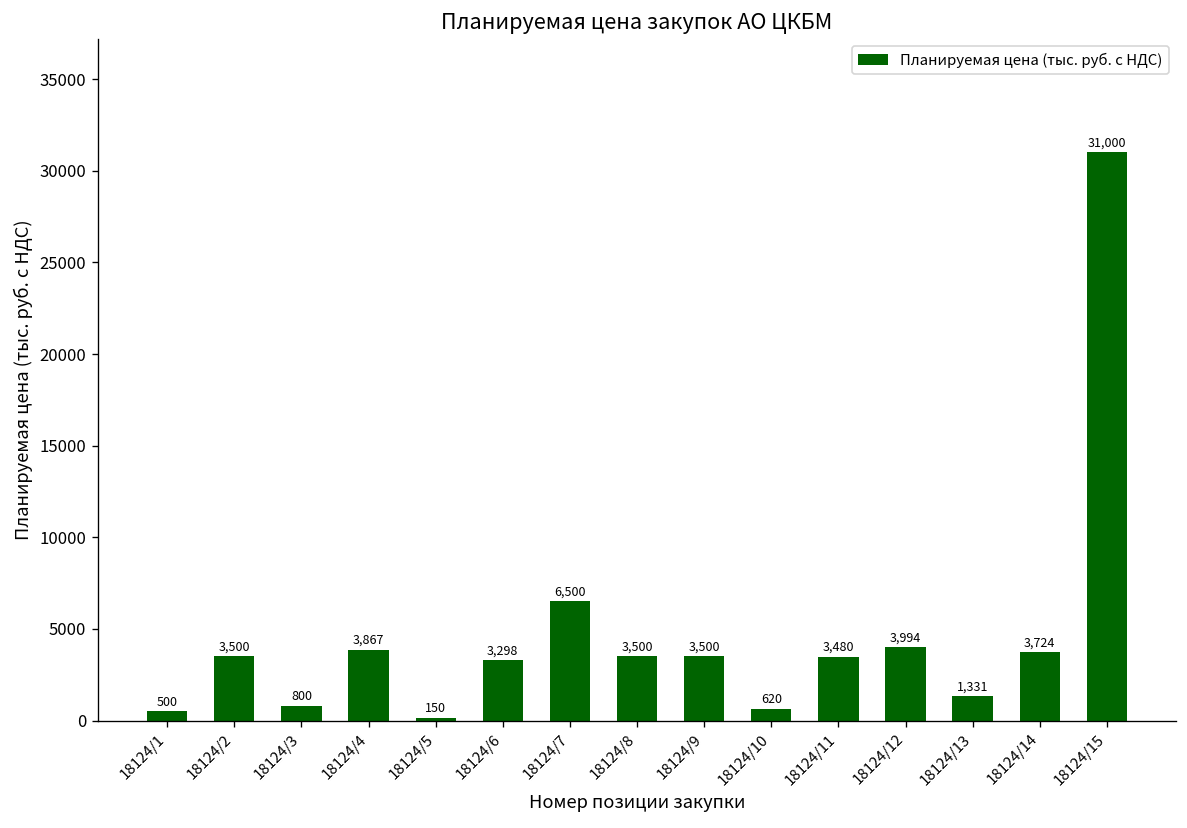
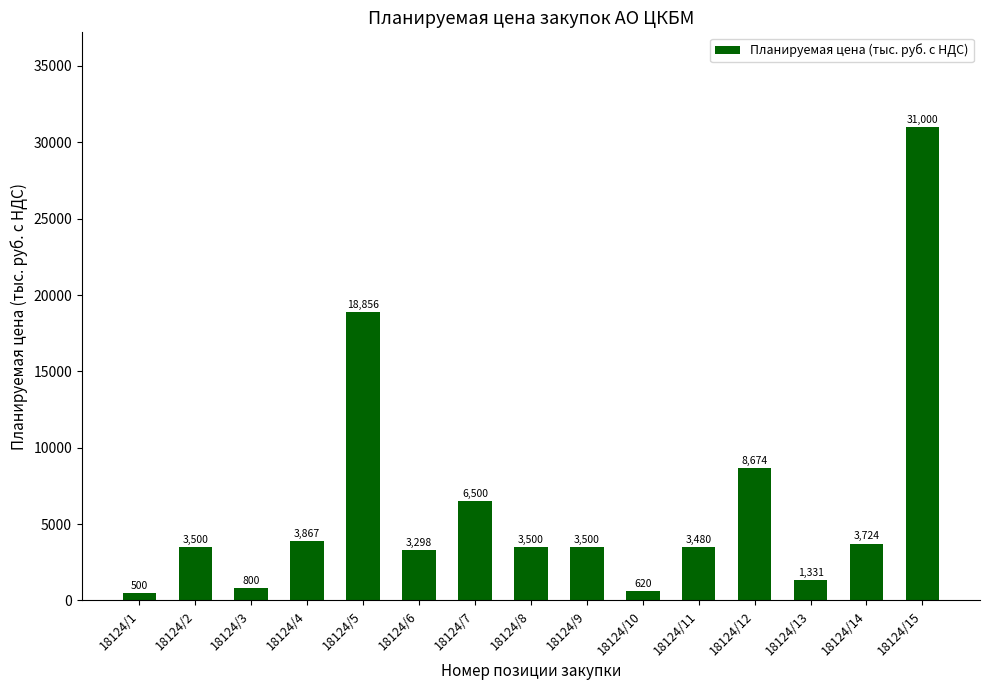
  {
    "18124/1": "500",
    "18124/2": "3,500",
    "18124/3": "800",
    "18124/4": "3,867",
-   "18124/5": "150",
+   "18124/5": "18,856",
    "18124/6": "3,298",
    "18124/7": "6,500",
    "18124/8": "3,500",
    "18124/9": "3,500",
    "18124/10": "620",
    "18124/11": "3,480",
-   "18124/12": "3,994",
+   "18124/12": "8,674",
    "18124/13": "1,331",
    "18124/14": "3,724",
    "18124/15": "31,000"
  }
